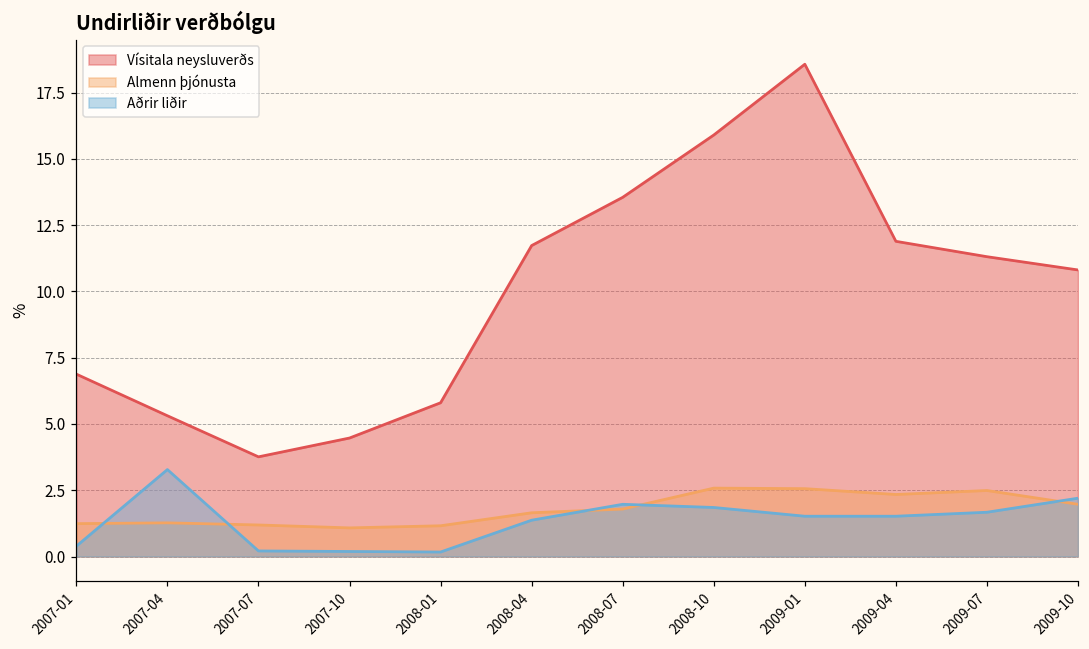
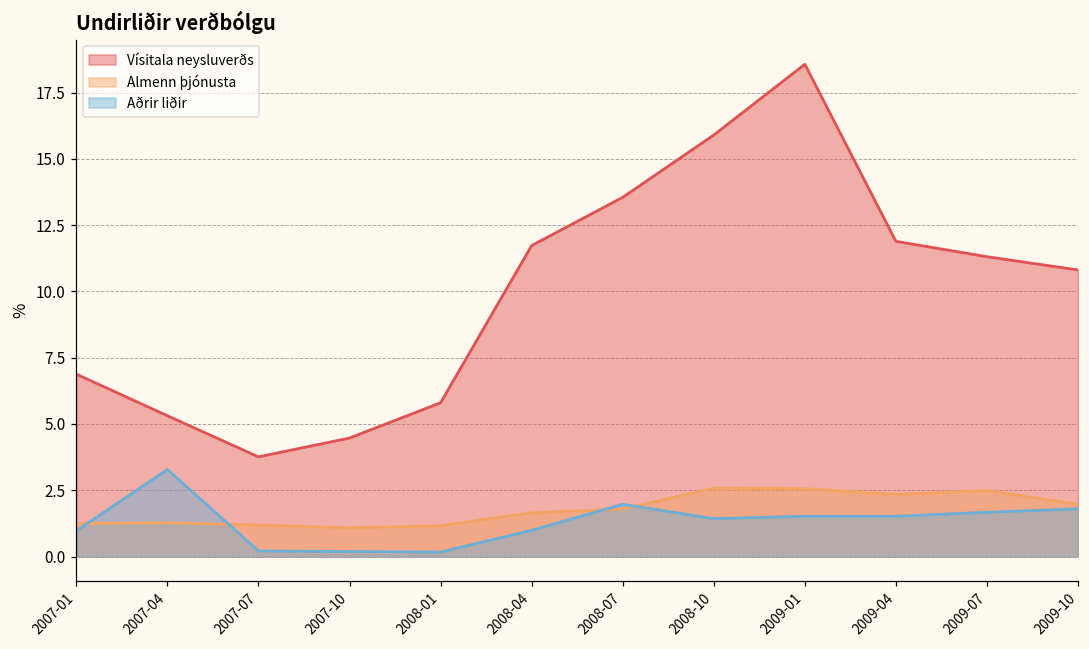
  {
    "Aðrir liðir": {
-     "2007-01": 0.4,
+     "2007-01": 1.0,
      "2007-04": 3.3,
      "2007-07": 0.2,
      "2007-10": 0.2,
      "2008-01": 0.2,
-     "2008-04": 1.4,
+     "2008-04": 1.0,
      "2008-07": 2.0,
-     "2008-10": 1.9,
+     "2008-10": 1.4,
      "2009-01": 1.5,
      "2009-04": 1.5,
      "2009-07": 1.7,
-     "2009-10": 2.2
+     "2009-10": 1.8
    }
  }
